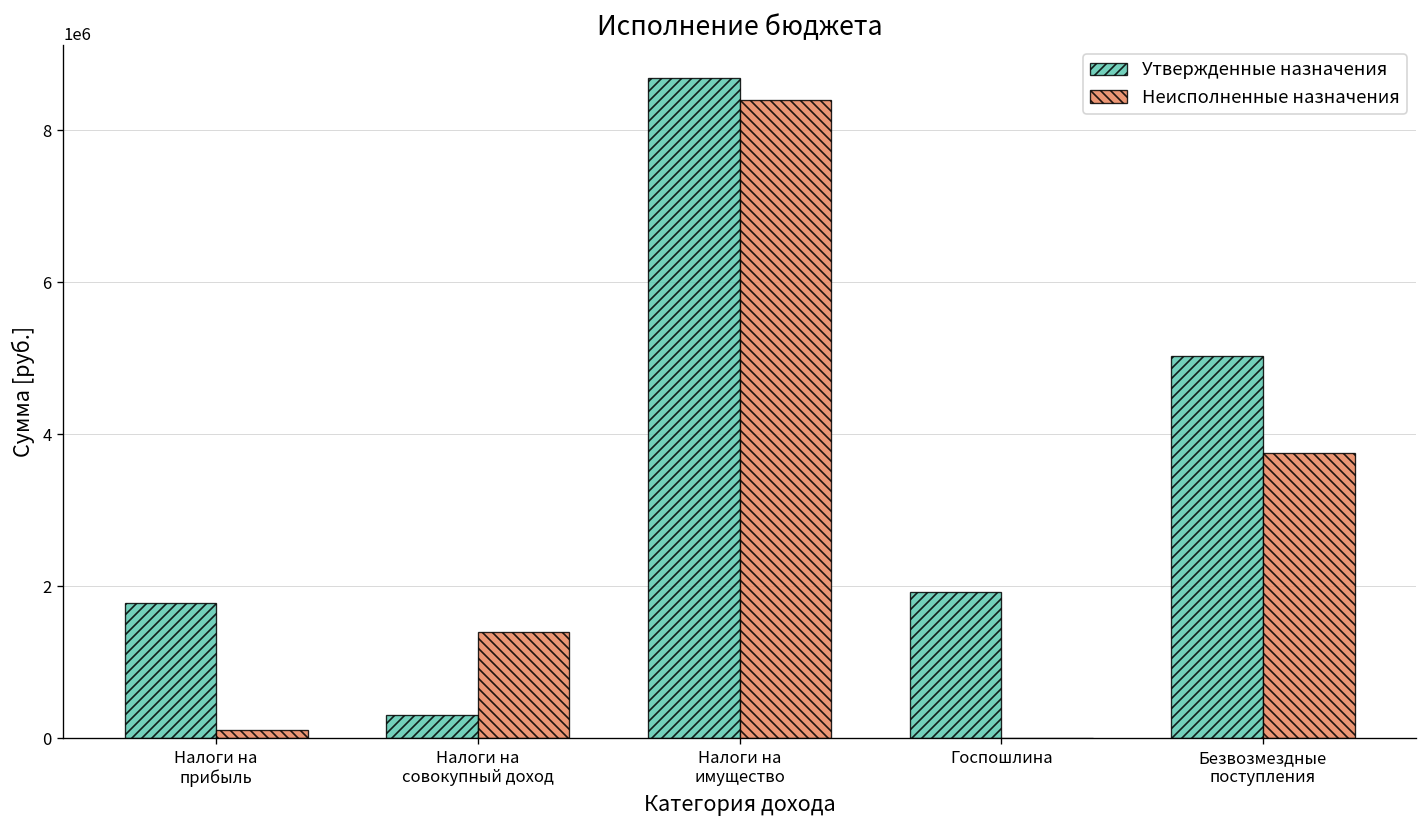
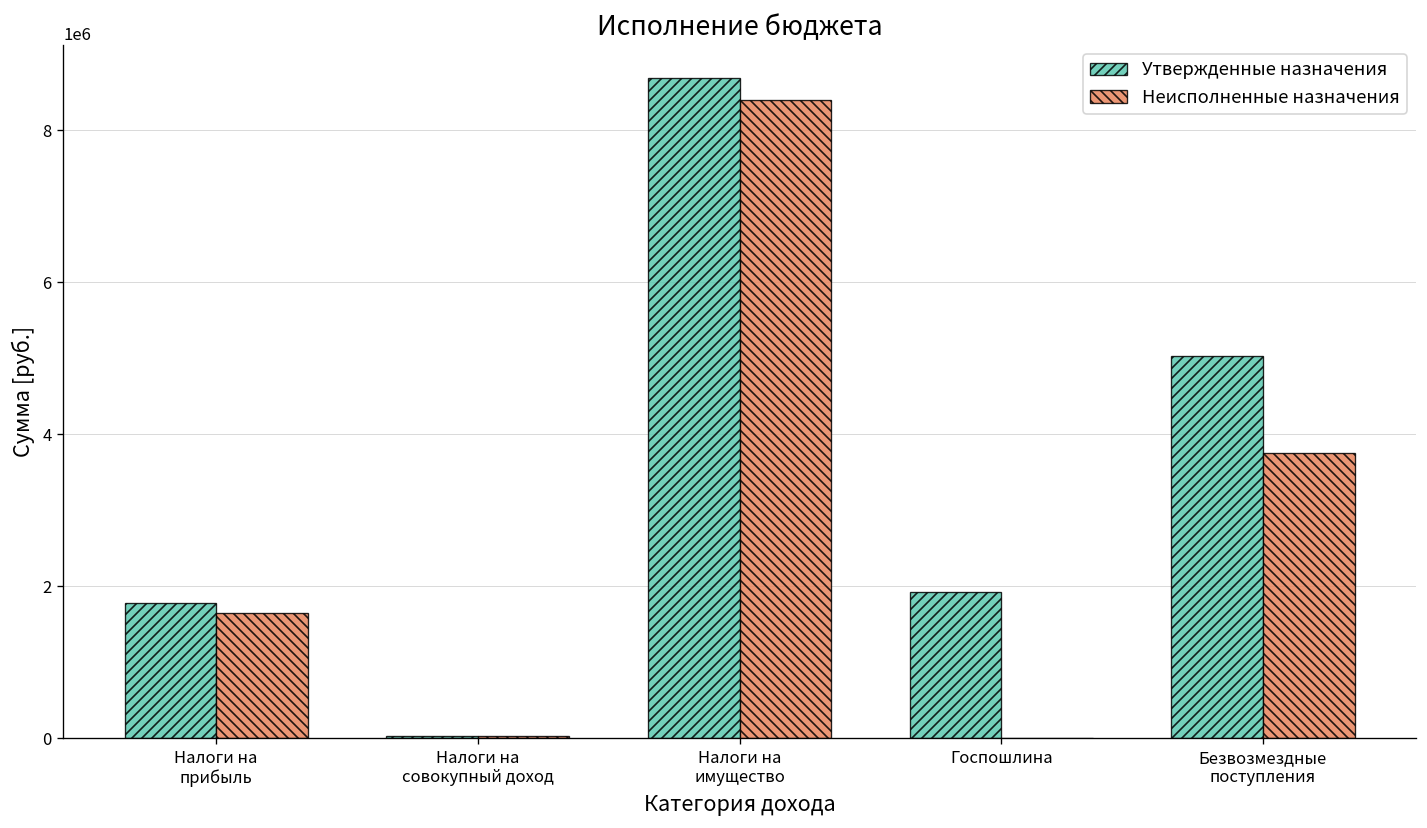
  {
    "Утвержденные назначения": {
      "Налоги на прибыль": 1800000,
-     "Налоги на совокупный доход": 300000,
+     "Налоги на совокупный доход": 0,
      "Налоги на имущество": 8700000,
      "Госпошлина": 1900000,
      "Безвозмездные поступления": 5000000
    },
    "Неисполненные назначения": {
-     "Налоги на прибыль": 100000,
-     "Налоги на совокупный доход": 1400000,
+     "Налоги на прибыль": 1600000,
+     "Налоги на совокупный доход": 0,
      "Налоги на имущество": 8400000,
      "Безвозмездные поступления": 3700000
    }
  }
